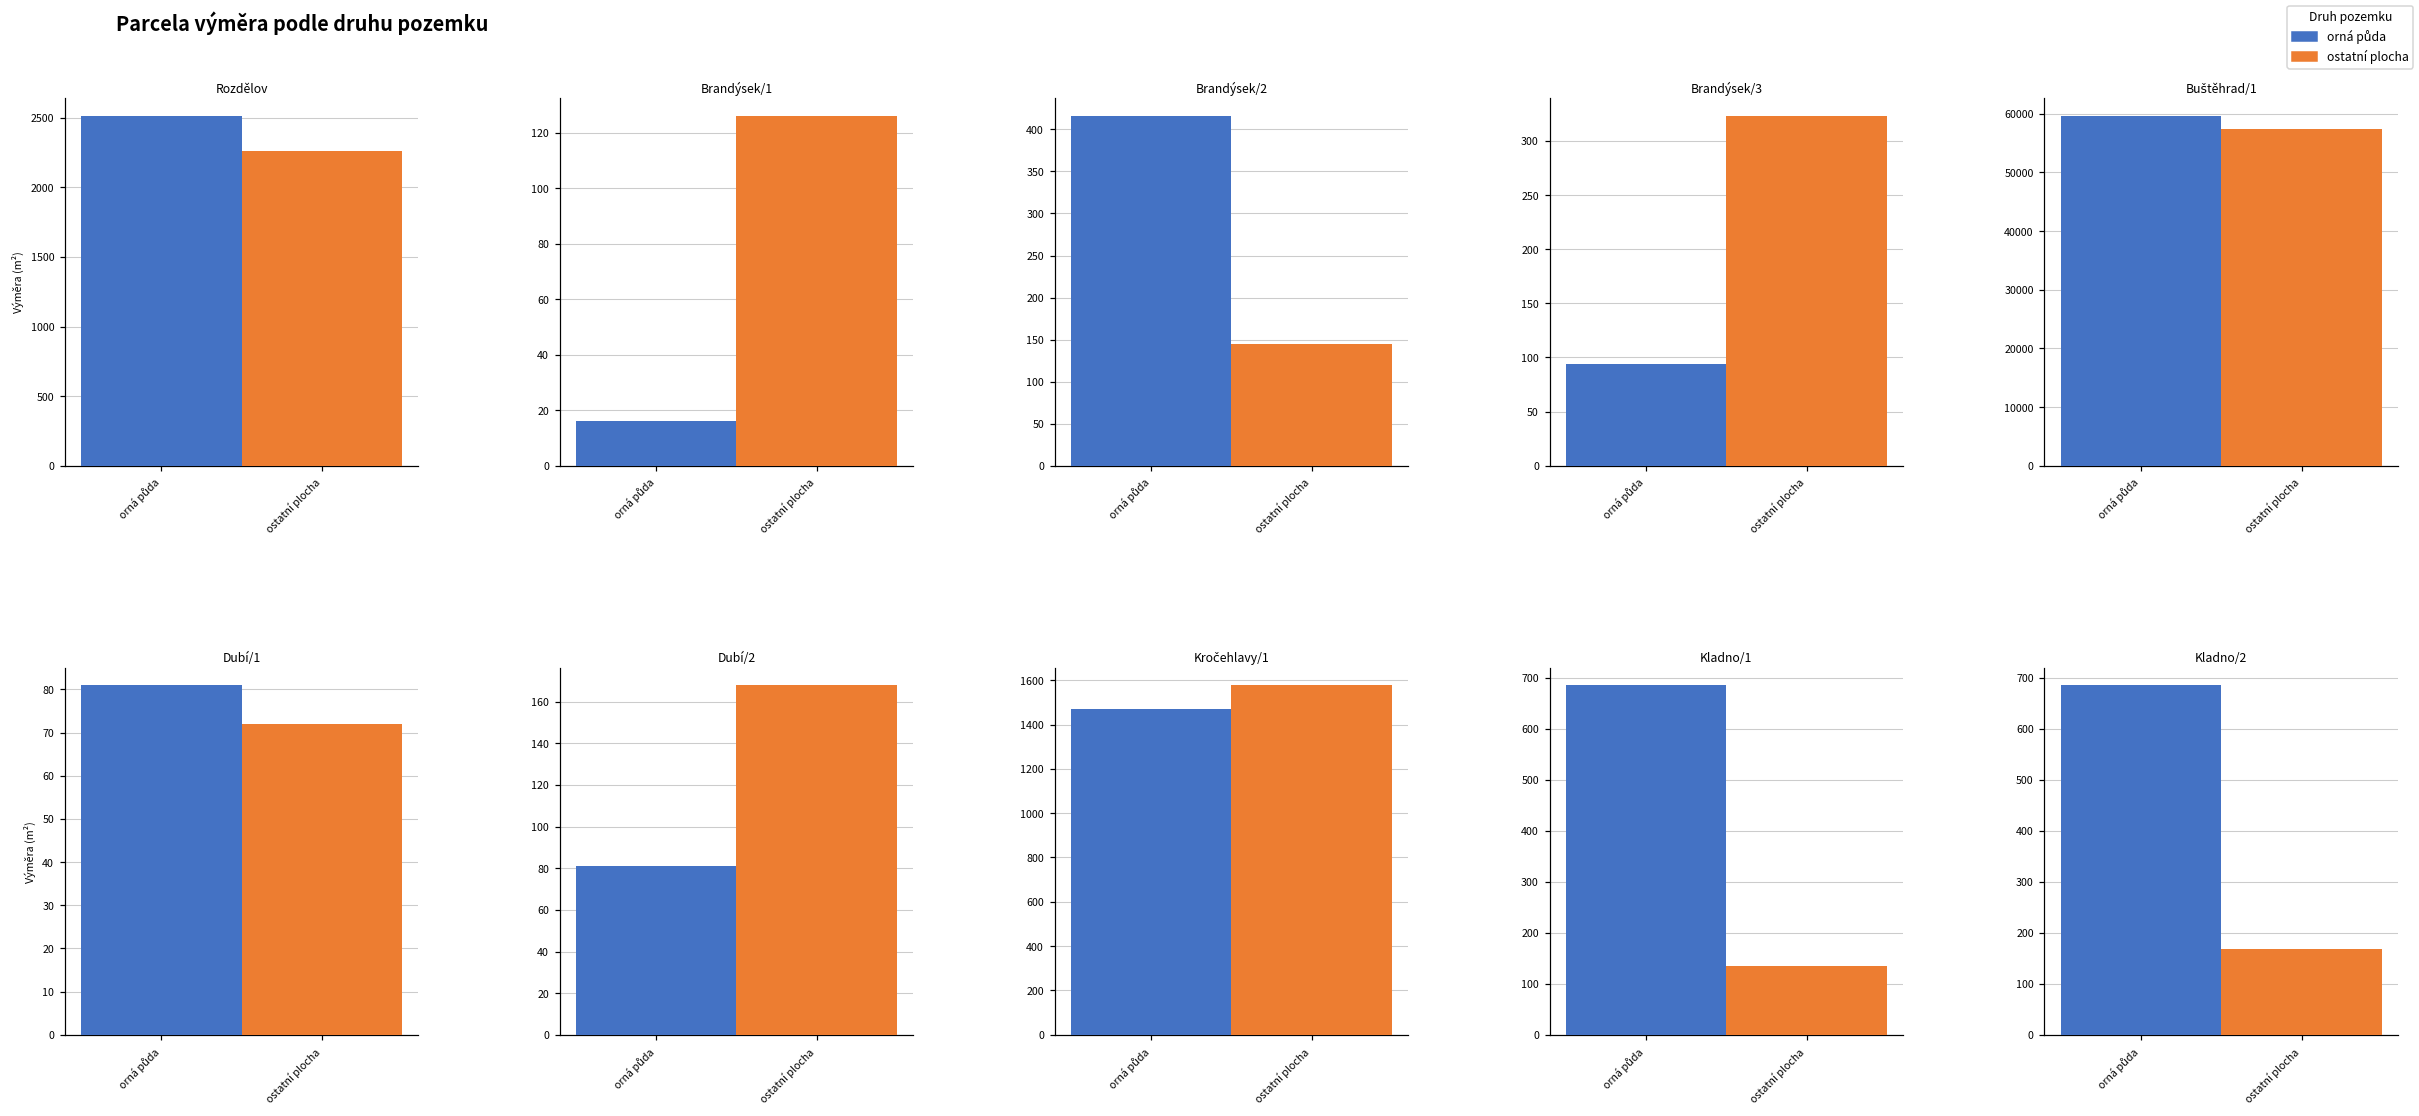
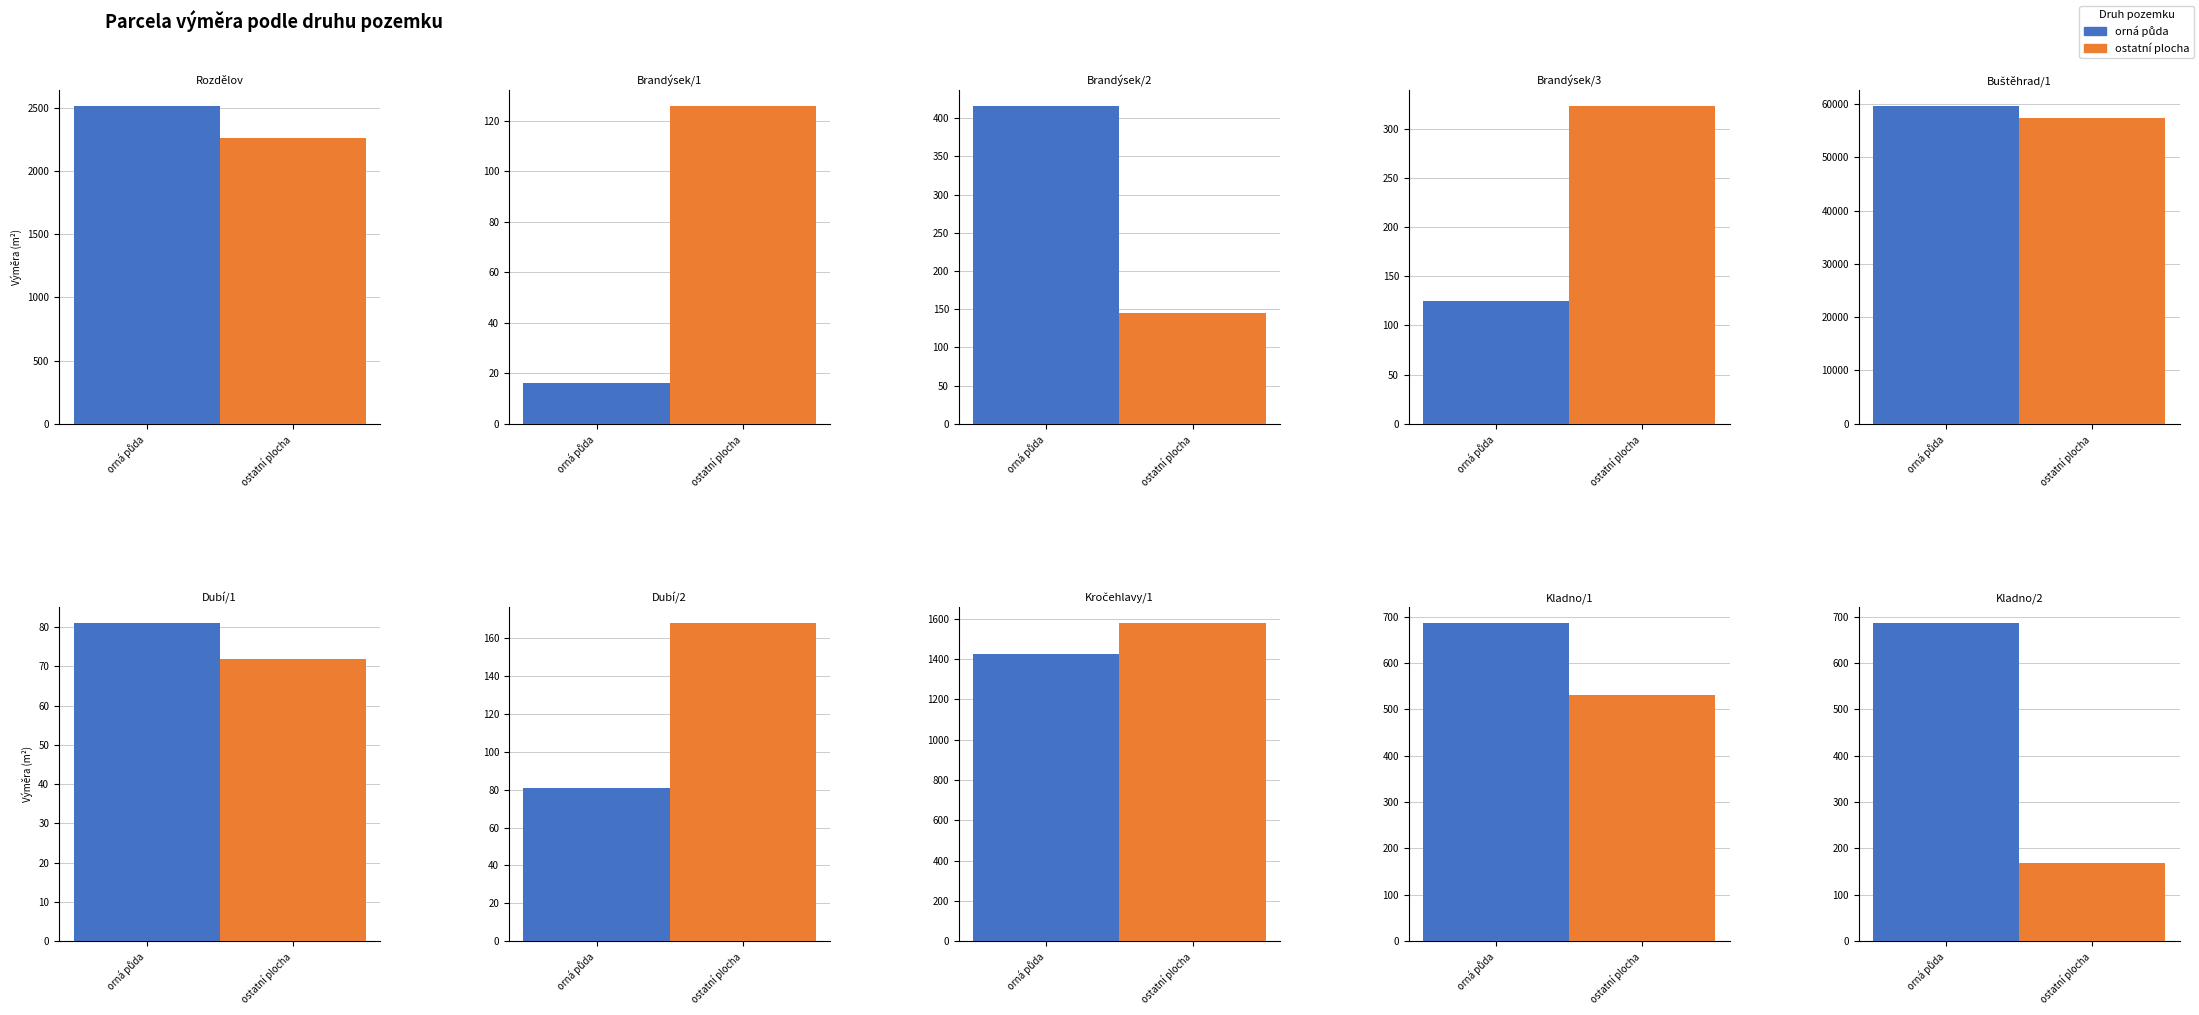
  {
    "Rozdělov": {
      "orná půda": 2510,
      "ostatní plocha": 2260
    },
    "Brandýsek/1": {
      "orná půda": 16,
      "ostatní plocha": 126
    },
    "Brandýsek/2": {
      "orná půda": 420,
      "ostatní plocha": 150
    },
    "Brandýsek/3": {
-     "orná půda": 90,
+     "orná půda": 130,
      "ostatní plocha": 320
    },
    "Buštěhrad/1": {
      "orná půda": 60000,
      "ostatní plocha": 57000
    },
    "Dubí/1": {
      "orná půda": 81,
      "ostatní plocha": 72
    },
    "Dubí/2": {
      "orná půda": 81,
      "ostatní plocha": 168
    },
    "Kročehlavy/1": {
-     "orná půda": 1470,
+     "orná půda": 1430,
      "ostatní plocha": 1580
    },
    "Kladno/1": {
      "orná půda": 690,
-     "ostatní plocha": 140
+     "ostatní plocha": 530
    },
    "Kladno/2": {
      "orná půda": 690,
      "ostatní plocha": 170
    }
  }
